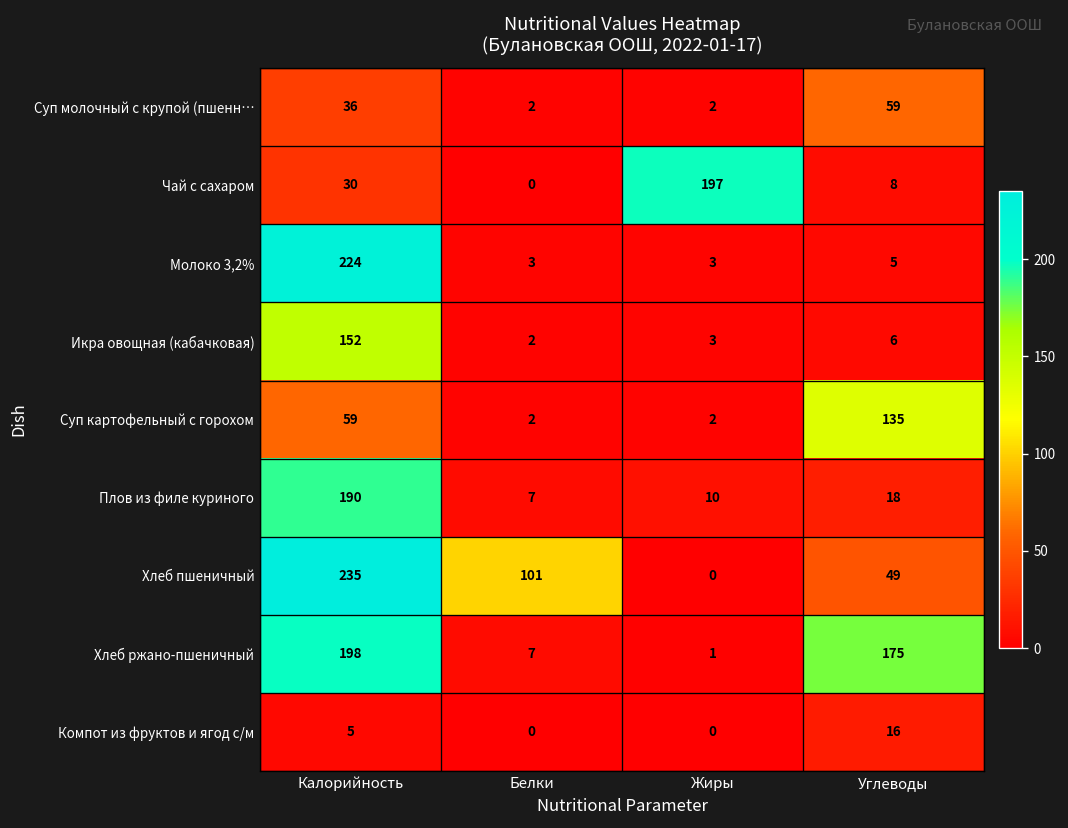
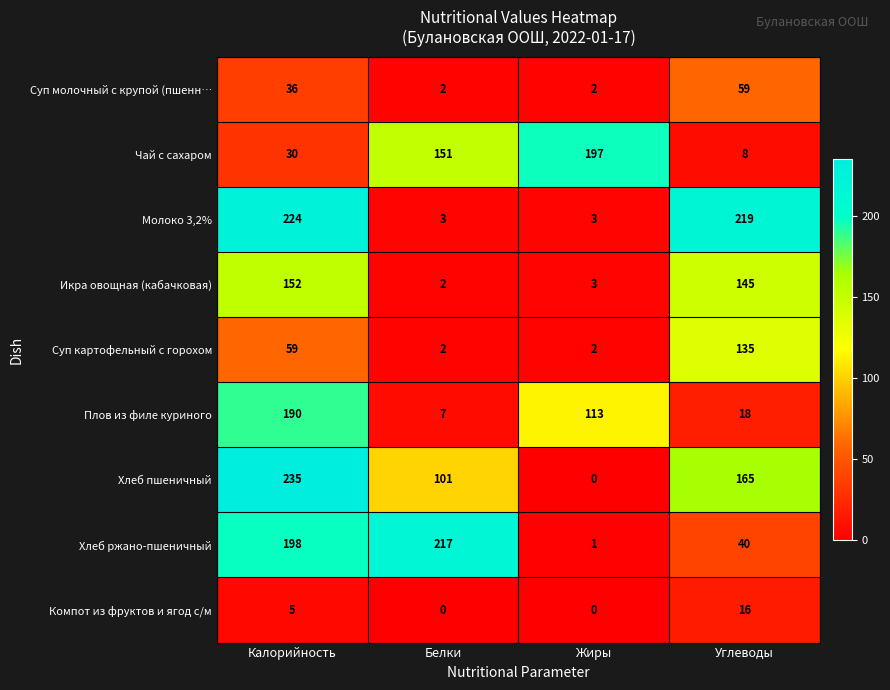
  {
    "Суп молочный с крупой (пшенн…": {
      "Калорийность": 36,
      "Белки": 2,
      "Жиры": 2,
      "Углеводы": 59
    },
    "Чай с сахаром": {
      "Калорийность": 30,
-     "Белки": 0,
+     "Белки": 151,
      "Жиры": 197,
      "Углеводы": 8
    },
    "Молоко 3,2%": {
      "Калорийность": 224,
      "Белки": 3,
      "Жиры": 3,
-     "Углеводы": 5
+     "Углеводы": 219
    },
    "Икра овощная (кабачковая)": {
      "Калорийность": 152,
      "Белки": 2,
      "Жиры": 3,
-     "Углеводы": 6
+     "Углеводы": 145
    },
    "Суп картофельный с горохом": {
      "Калорийность": 59,
      "Белки": 2,
      "Жиры": 2,
      "Углеводы": 135
    },
    "Плов из филе куриного": {
      "Калорийность": 190,
      "Белки": 7,
-     "Жиры": 10,
+     "Жиры": 113,
      "Углеводы": 18
    },
    "Хлеб пшеничный": {
      "Калорийность": 235,
      "Белки": 101,
      "Жиры": 0,
-     "Углеводы": 49
+     "Углеводы": 165
    },
    "Хлеб ржано-пшеничный": {
      "Калорийность": 198,
-     "Белки": 7,
+     "Белки": 217,
      "Жиры": 1,
-     "Углеводы": 175
+     "Углеводы": 40
    },
    "Компот из фруктов и ягод с/м": {
      "Калорийность": 5,
      "Белки": 0,
      "Жиры": 0,
      "Углеводы": 16
    }
  }
